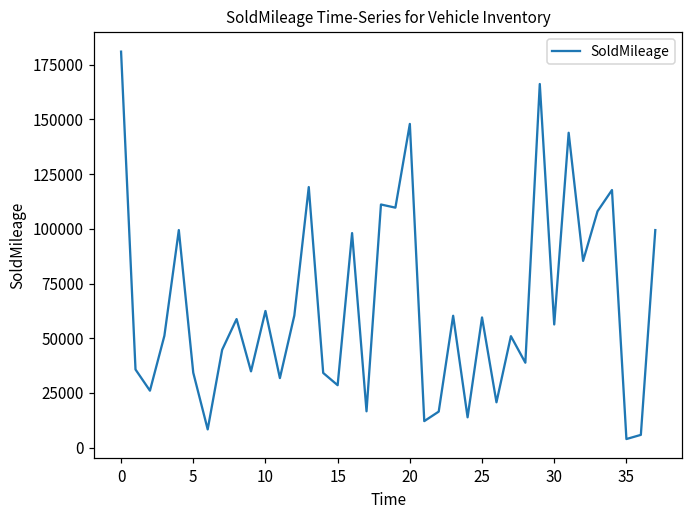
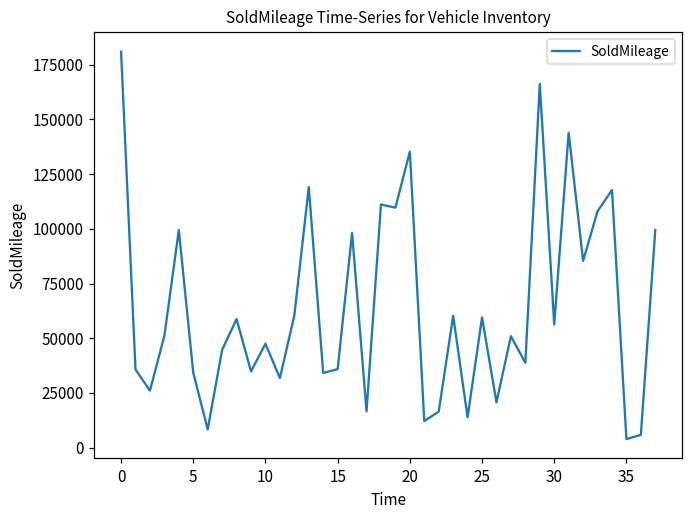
  {
    "0": 181000,
    "5": 34000,
-   "10": 62000,
-   "15": 29000,
-   "20": 148000,
+   "10": 47000,
+   "15": 36000,
+   "20": 135000,
    "25": 60000,
    "30": 56000,
    "35": 4000
  }
